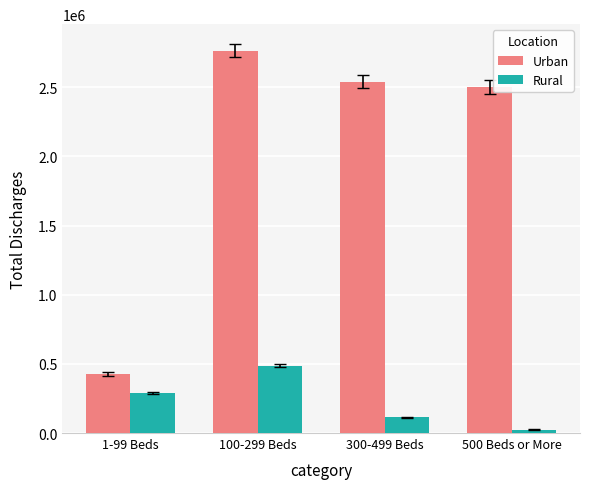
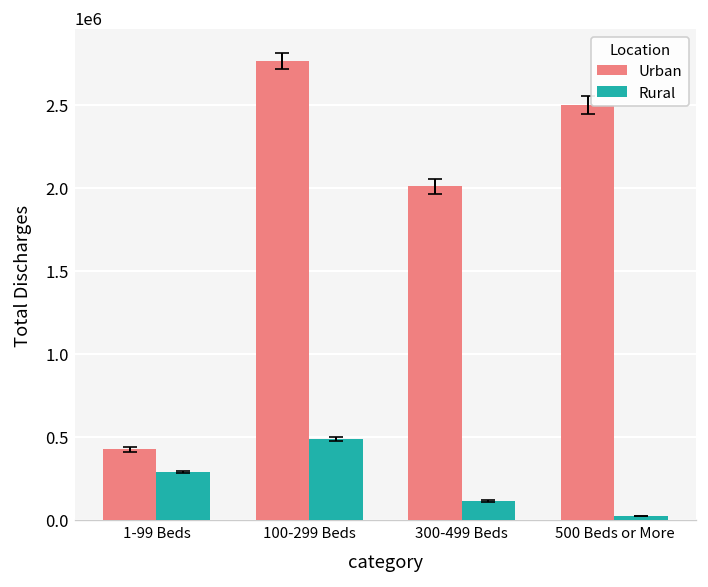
  {
    "Urban": {
      "1-99 Beds": 420000,
      "100-299 Beds": 2760000,
-     "300-499 Beds": 2540000,
+     "300-499 Beds": 2010000,
      "500 Beds or More": 2500000
    }
  }
